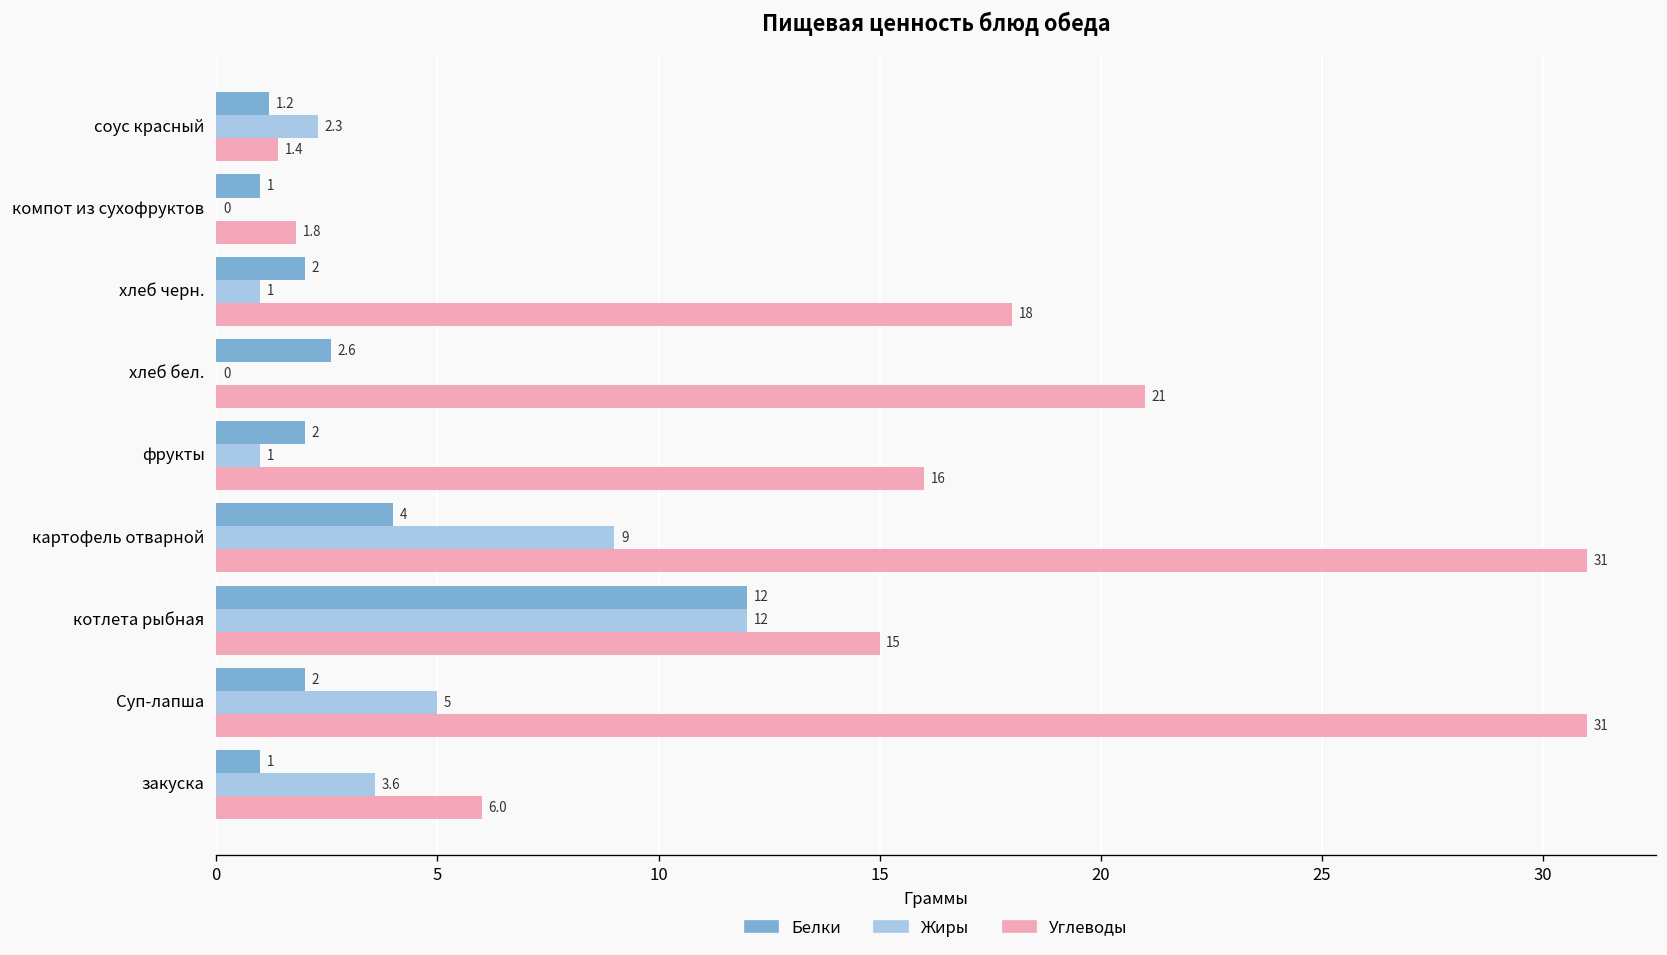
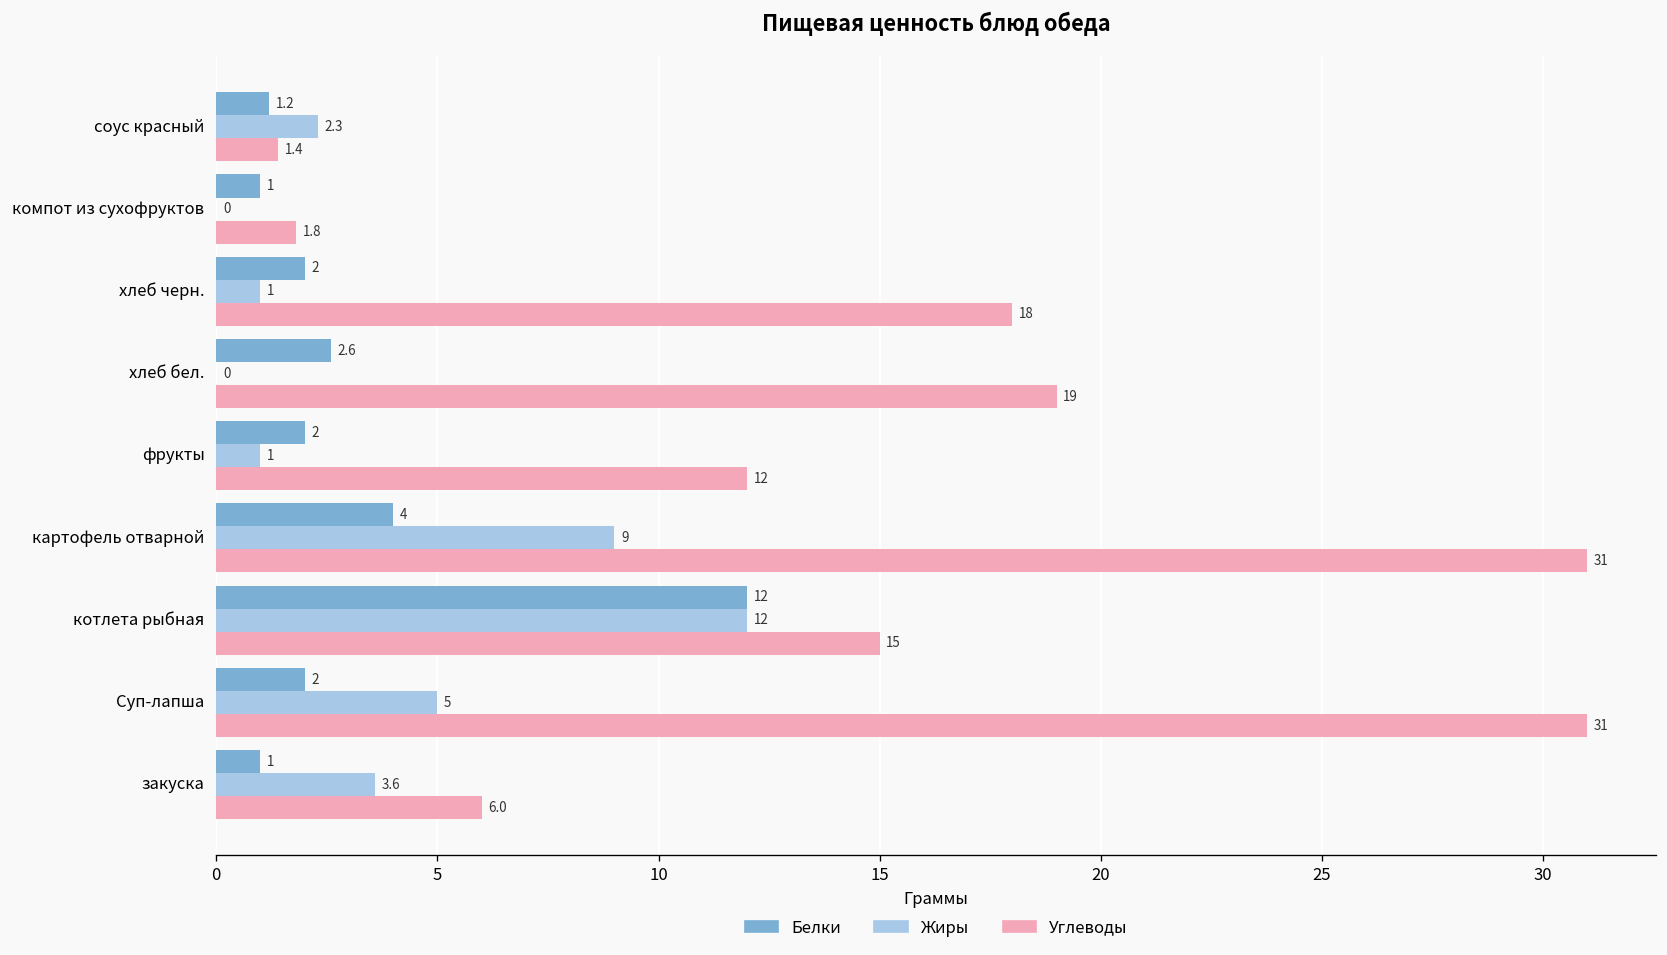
  {
    "Углеводы": {
      "соус красный": 1.4,
      "компот из сухофруктов": 1.8,
      "хлеб черн.": 18,
-     "хлеб бел.": 21,
-     "фрукты": 16,
+     "хлеб бел.": 19,
+     "фрукты": 12,
      "картофель отварной": 31,
      "котлета рыбная": 15,
      "Суп-лапша": 31,
      "закуска": 6.0
    }
  }
